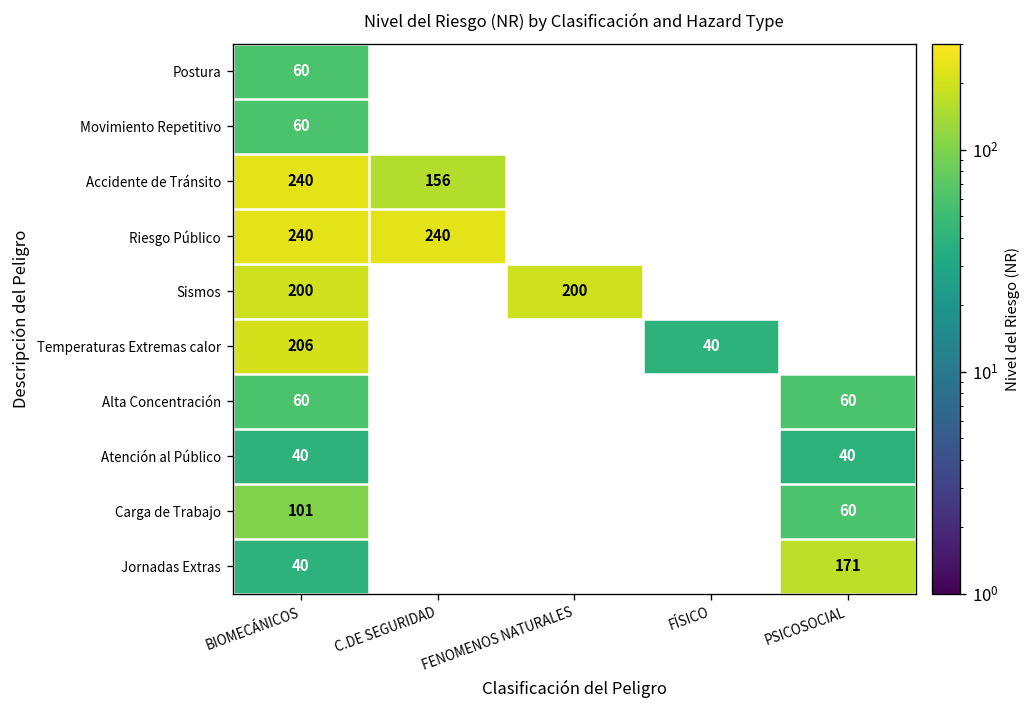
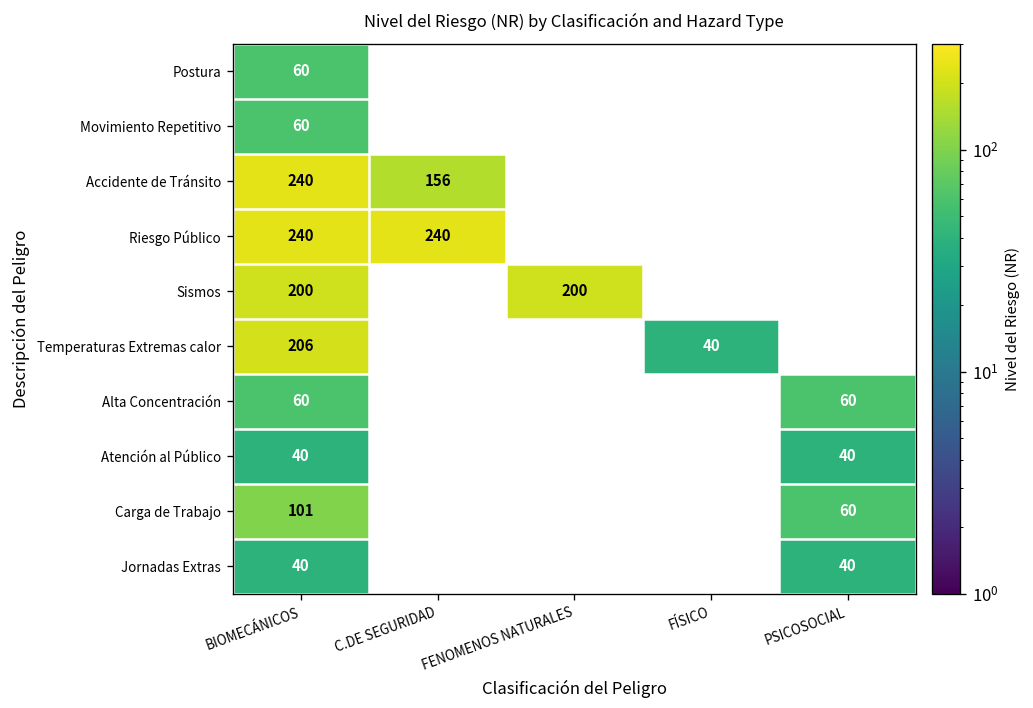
  {
    "Postura": {
      "BIOMECÁNICOS": 60
    },
    "Movimiento Repetitivo": {
      "BIOMECÁNICOS": 60
    },
    "Accidente de Tránsito": {
      "BIOMECÁNICOS": 240,
      "C.DE SEGURIDAD": 156
    },
    "Riesgo Público": {
      "BIOMECÁNICOS": 240,
      "C.DE SEGURIDAD": 240
    },
    "Sismos": {
      "BIOMECÁNICOS": 200,
      "FENOMENOS NATURALES": 200
    },
    "Temperaturas Extremas calor": {
      "BIOMECÁNICOS": 206,
      "FÍSICO": 40
    },
    "Alta Concentración": {
      "BIOMECÁNICOS": 60,
      "PSICOSOCIAL": 60
    },
    "Atención al Público": {
      "BIOMECÁNICOS": 40,
      "PSICOSOCIAL": 40
    },
    "Carga de Trabajo": {
      "BIOMECÁNICOS": 101,
      "PSICOSOCIAL": 60
    },
    "Jornadas Extras": {
      "BIOMECÁNICOS": 40,
-     "PSICOSOCIAL": 171
+     "PSICOSOCIAL": 40
    }
  }
